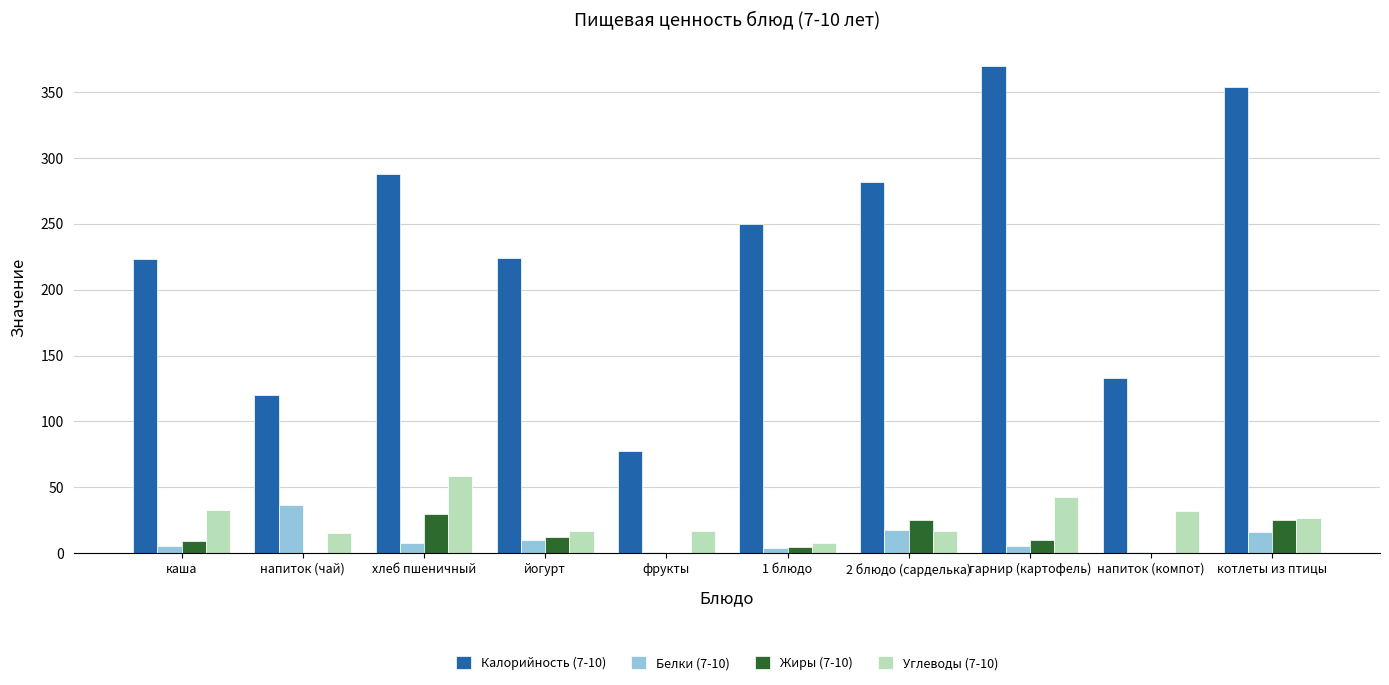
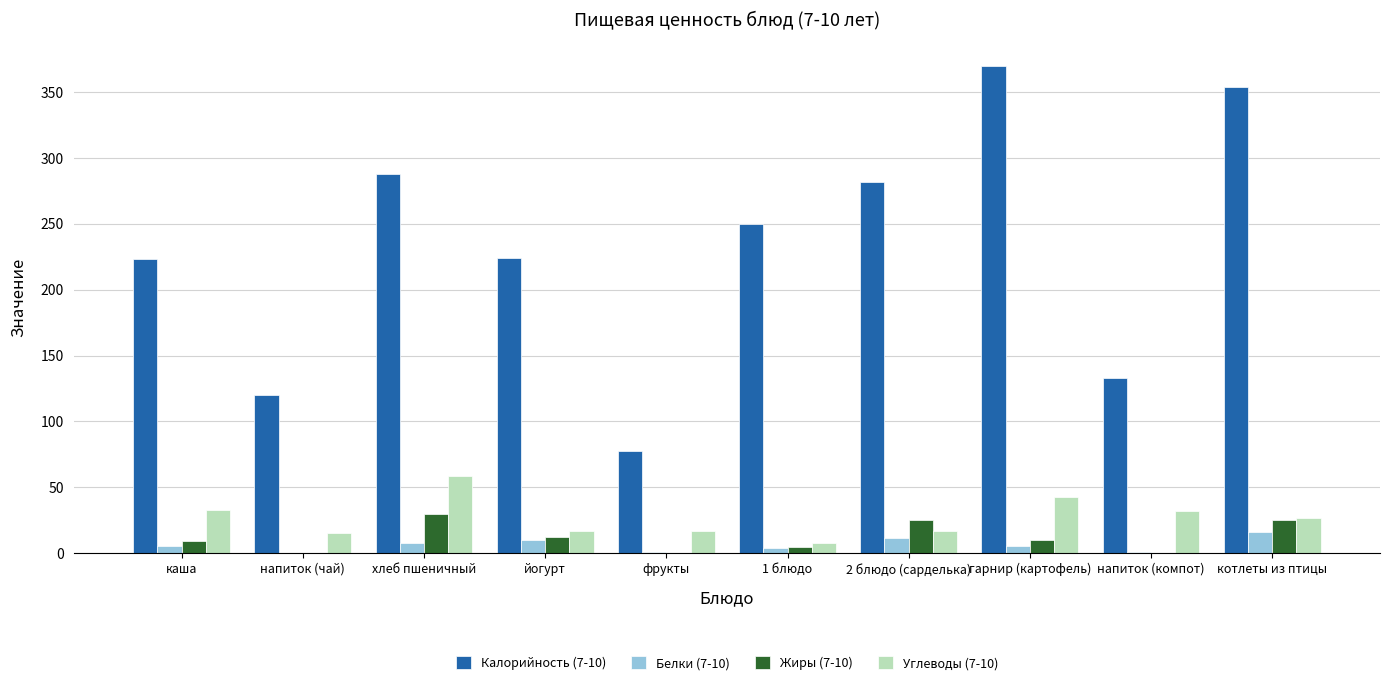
  {
    "Калорийность (7-10)": {
      "каша": 223,
      "напиток (чай)": 120,
      "хлеб пшеничный": 288,
      "йогурт": 224,
      "фрукты": 77,
      "1 блюдо": 250,
      "2 блюдо (сарделька)": 282,
      "гарнир (картофель)": 370,
      "напиток (компот)": 133,
      "котлеты из птицы": 354
    },
    "Белки (7-10)": {
      "каша": 6,
-     "напиток (чай)": 36,
+     "напиток (чай)": 0,
      "хлеб пшеничный": 8,
      "йогурт": 10,
      "1 блюдо": 4,
-     "2 блюдо (сарделька)": 18,
+     "2 блюдо (сарделька)": 11,
      "гарнир (картофель)": 6,
      "котлеты из птицы": 16
    },
    "Жиры (7-10)": {
      "каша": 9,
      "хлеб пшеничный": 30,
      "йогурт": 12,
      "1 блюдо": 5,
      "2 блюдо (сарделька)": 25,
      "гарнир (картофель)": 10,
      "котлеты из птицы": 25
    },
    "Углеводы (7-10)": {
      "каша": 33,
      "напиток (чай)": 15,
      "хлеб пшеничный": 59,
      "йогурт": 17,
      "фрукты": 17,
      "1 блюдо": 8,
      "2 блюдо (сарделька)": 17,
      "гарнир (картофель)": 42,
      "напиток (компот)": 32,
      "котлеты из птицы": 26
    }
  }
